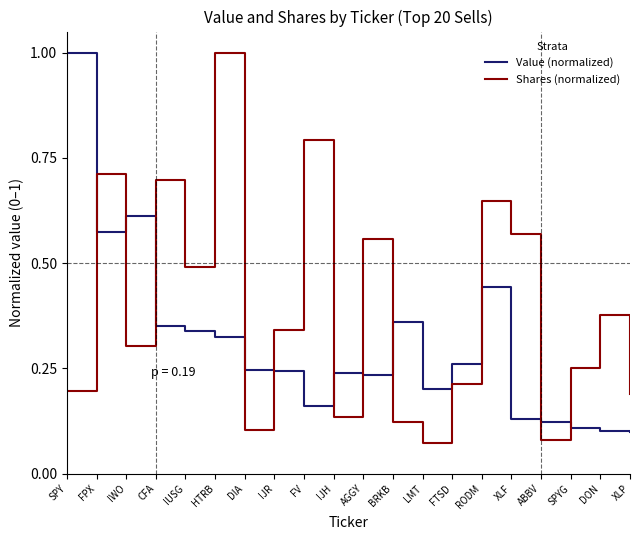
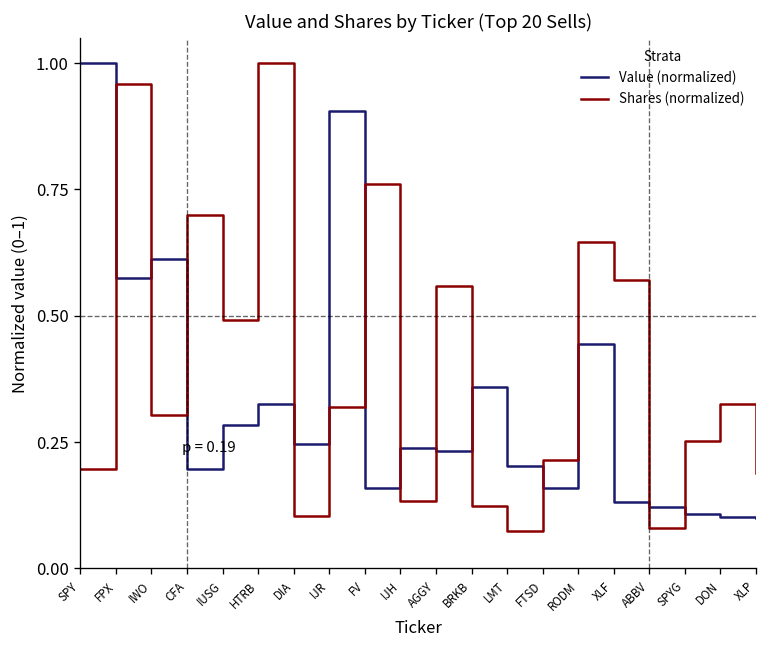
  {
    "Value (normalized)": {
      "SPY": 1.00,
      "FPX": 0.57,
      "IWO": 0.61,
-     "CFA": 0.35,
-     "IUSG": 0.34,
+     "CFA": 0.20,
+     "IUSG": 0.28,
      "HTRB": 0.32,
      "DIA": 0.25,
-     "IJR": 0.24,
+     "IJR": 0.90,
      "FV": 0.16,
      "IJH": 0.24,
      "AGGY": 0.23,
      "BRKB": 0.36,
      "LMT": 0.20,
-     "FTSD": 0.26,
+     "FTSD": 0.16,
      "RODM": 0.44,
      "XLF": 0.13,
      "ABBV": 0.12,
      "SPYG": 0.11,
      "DON": 0.10,
      "XLP": 0.10
    },
    "Shares (normalized)": {
      "SPY": 0.20,
-     "FPX": 0.71,
+     "FPX": 0.96,
      "IWO": 0.30,
      "CFA": 0.70,
      "IUSG": 0.49,
      "HTRB": 1.00,
      "DIA": 0.10,
-     "IJR": 0.34,
-     "FV": 0.79,
+     "IJR": 0.32,
+     "FV": 0.76,
      "IJH": 0.13,
      "AGGY": 0.56,
      "BRKB": 0.12,
      "LMT": 0.07,
      "FTSD": 0.21,
      "RODM": 0.65,
      "XLF": 0.57,
      "ABBV": 0.08,
      "SPYG": 0.25,
-     "DON": 0.38,
+     "DON": 0.33,
      "XLP": 0.19
    }
  }
